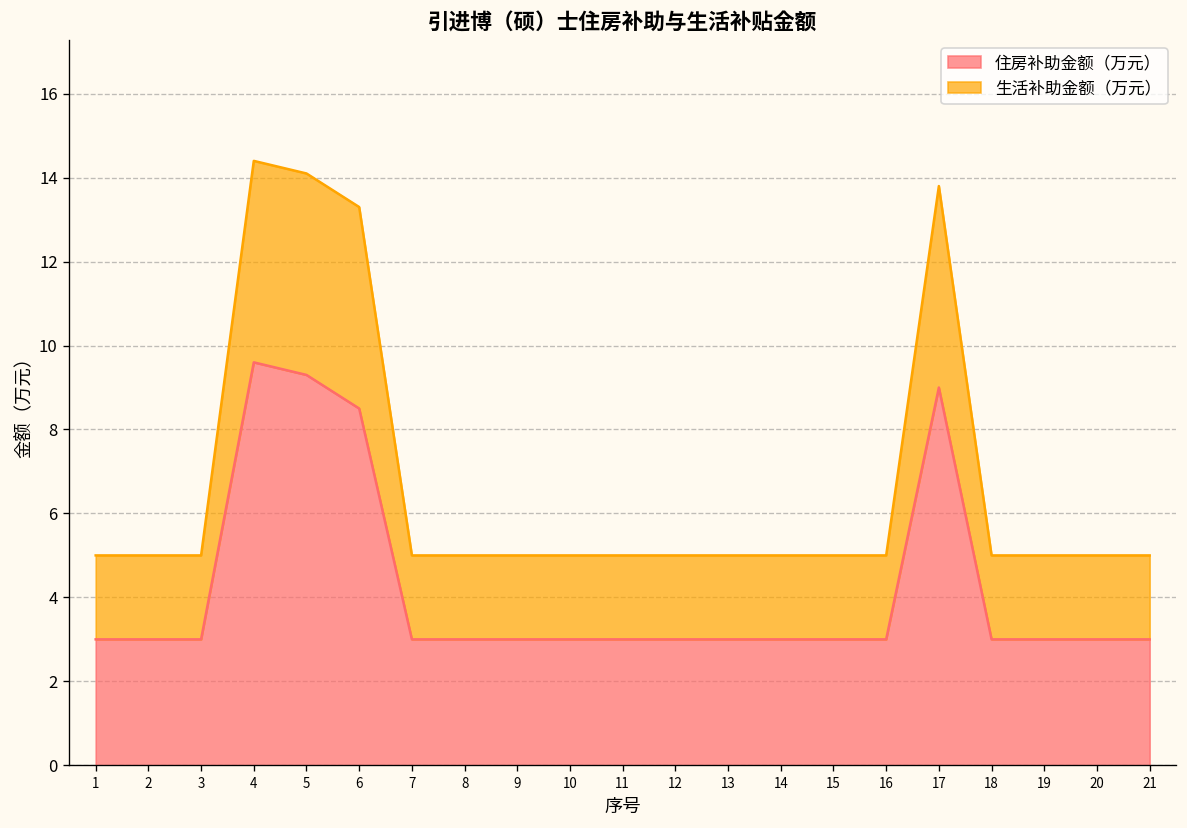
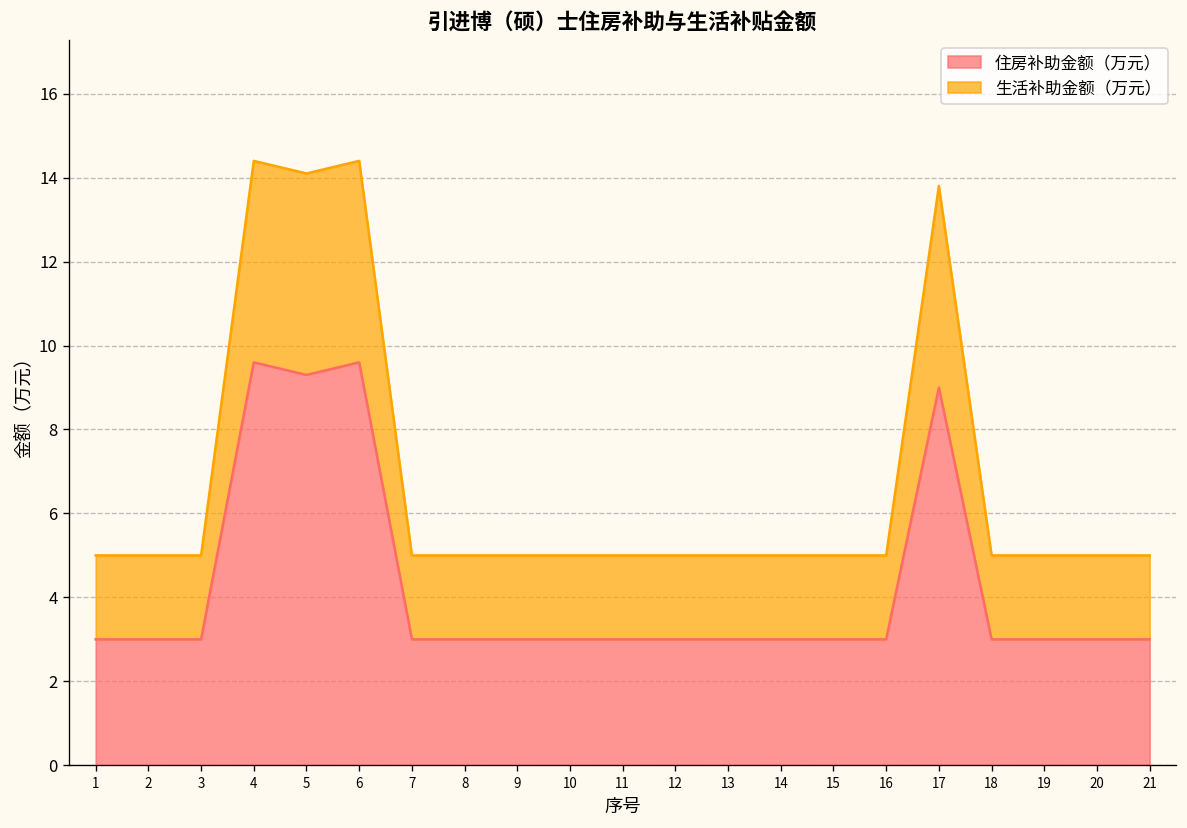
  {
    "住房补助金额（万元）": {
      "1": 3.0,
      "2": 3.0,
      "3": 3.0,
      "4": 9.6,
      "5": 9.3,
-     "6": 8.5,
+     "6": 9.6,
      "7": 3.0,
      "8": 3.0,
      "9": 3.0,
      "10": 3.0,
      "11": 3.0,
      "12": 3.0,
      "13": 3.0,
      "14": 3.0,
      "15": 3.0,
      "16": 3.0,
      "17": 9.0,
      "18": 3.0,
      "19": 3.0,
      "20": 3.0,
      "21": 3.0
    },
    "生活补助金额（万元）": {
      "1": 2.0,
      "2": 2.0,
      "3": 2.0,
      "4": 4.8,
      "5": 4.8,
      "6": 4.8,
      "7": 2.0,
      "8": 2.0,
      "9": 2.0,
      "10": 2.0,
      "11": 2.0,
      "12": 2.0,
      "13": 2.0,
      "14": 2.0,
      "15": 2.0,
      "16": 2.0,
      "17": 4.8,
      "18": 2.0,
      "19": 2.0,
      "20": 2.0,
      "21": 2.0
    }
  }
